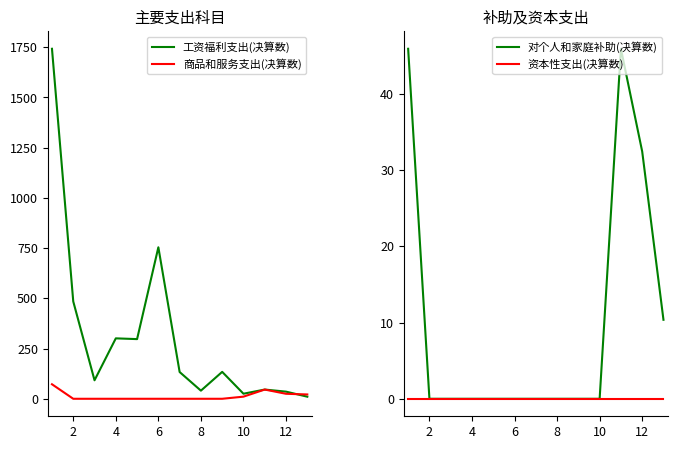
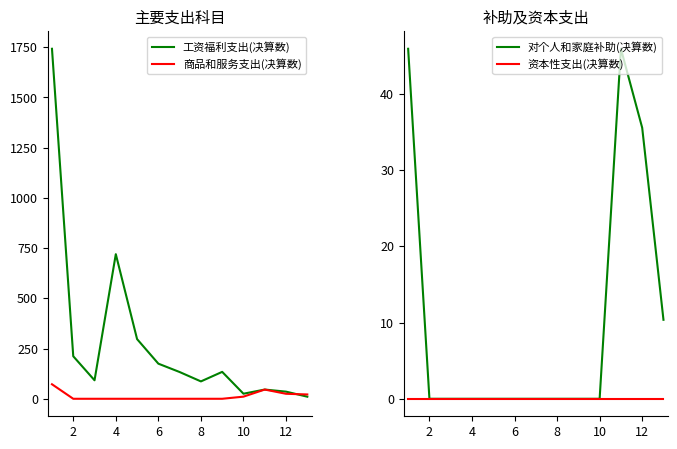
  {
    "主要支出科目": {
      "工资福利支出(决算数)": {
-       "2": 480,
-       "4": 300,
-       "6": 750,
-       "8": 40,
+       "2": 210,
+       "4": 720,
+       "6": 170,
+       "8": 90,
        "10": 30
      },
      "商品和服务支出(决算数)": {
        "2": 0,
        "4": 0,
        "6": 0,
        "8": 0,
        "10": 10
      }
    },
    "补助及资本支出": {
      "对个人和家庭补助(决算数)": {
-       "12": 32
+       "12": 36
      },
      "资本性支出(决算数)": {
        "12": 0
      }
    }
  }
